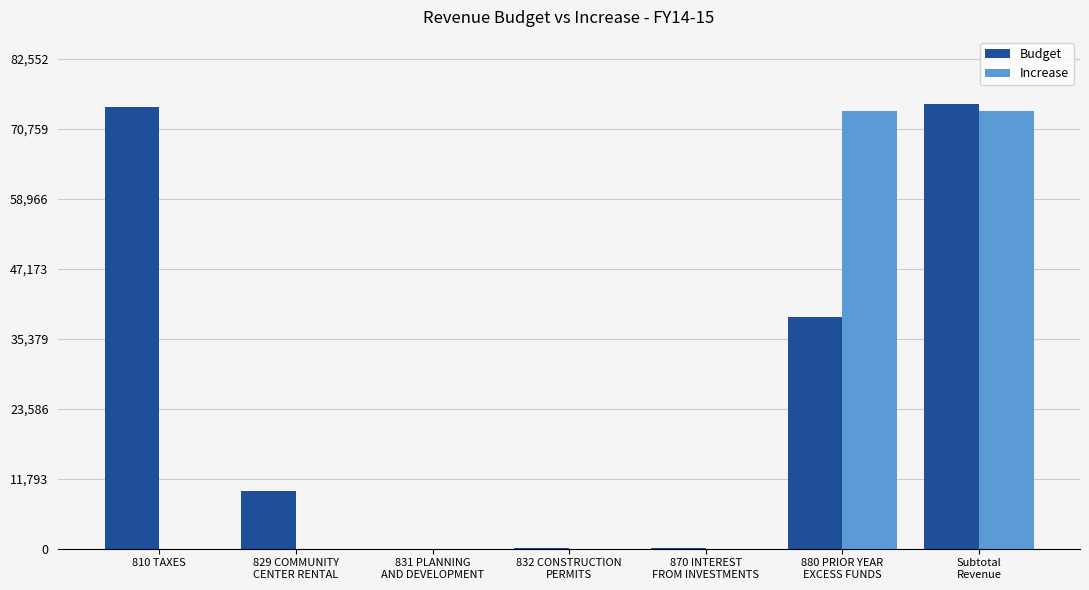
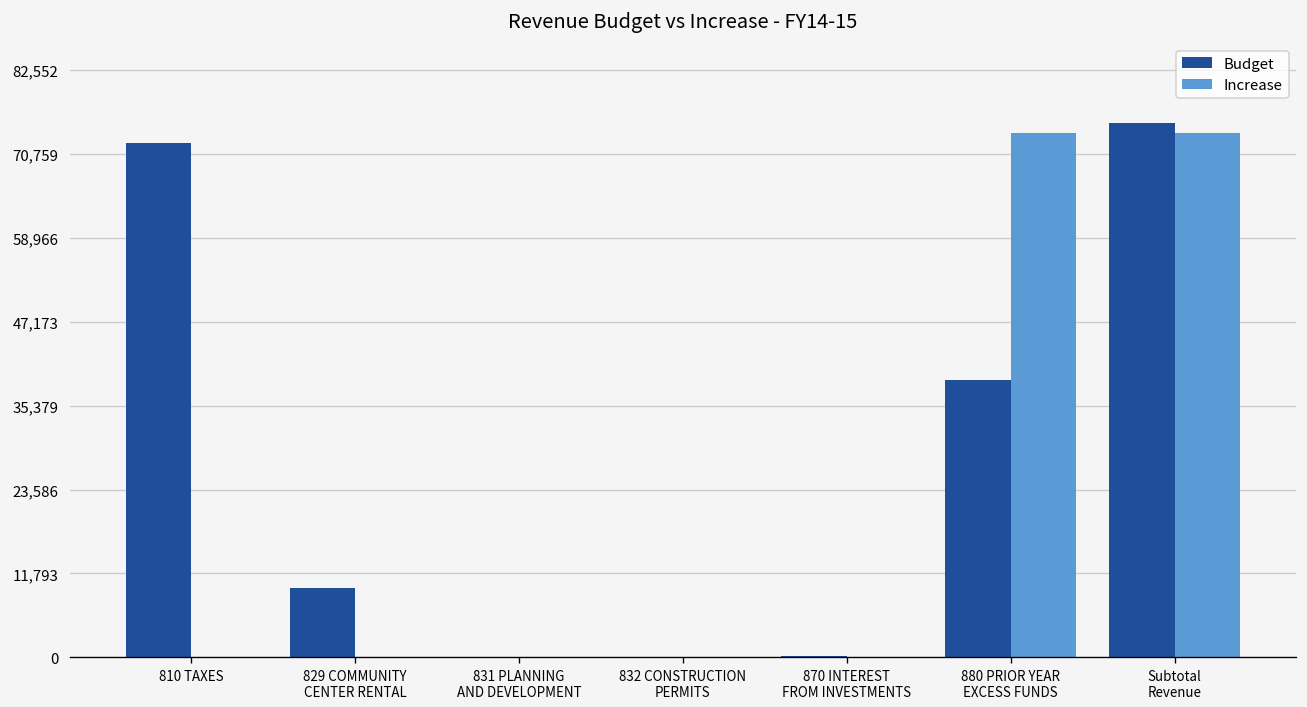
  {
    "Budget": {
-     "810 TAXES": "74,000",
+     "810 TAXES": "72,000",
      "829 COMMUNITY CENTER RENTAL": "10,000",
      "831 PLANNING AND DEVELOPMENT": "0",
      "880 PRIOR YEAR EXCESS FUNDS": "39,000",
      "Subtotal Revenue": "75,000"
    },
    "Increase": {
      "810 TAXES": "0",
      "829 COMMUNITY CENTER RENTAL": "0",
      "831 PLANNING AND DEVELOPMENT": "0",
      "832 CONSTRUCTION PERMITS": "0",
      "870 INTEREST FROM INVESTMENTS": "0",
      "880 PRIOR YEAR EXCESS FUNDS": "74,000",
      "Subtotal Revenue": "74,000"
    }
  }
